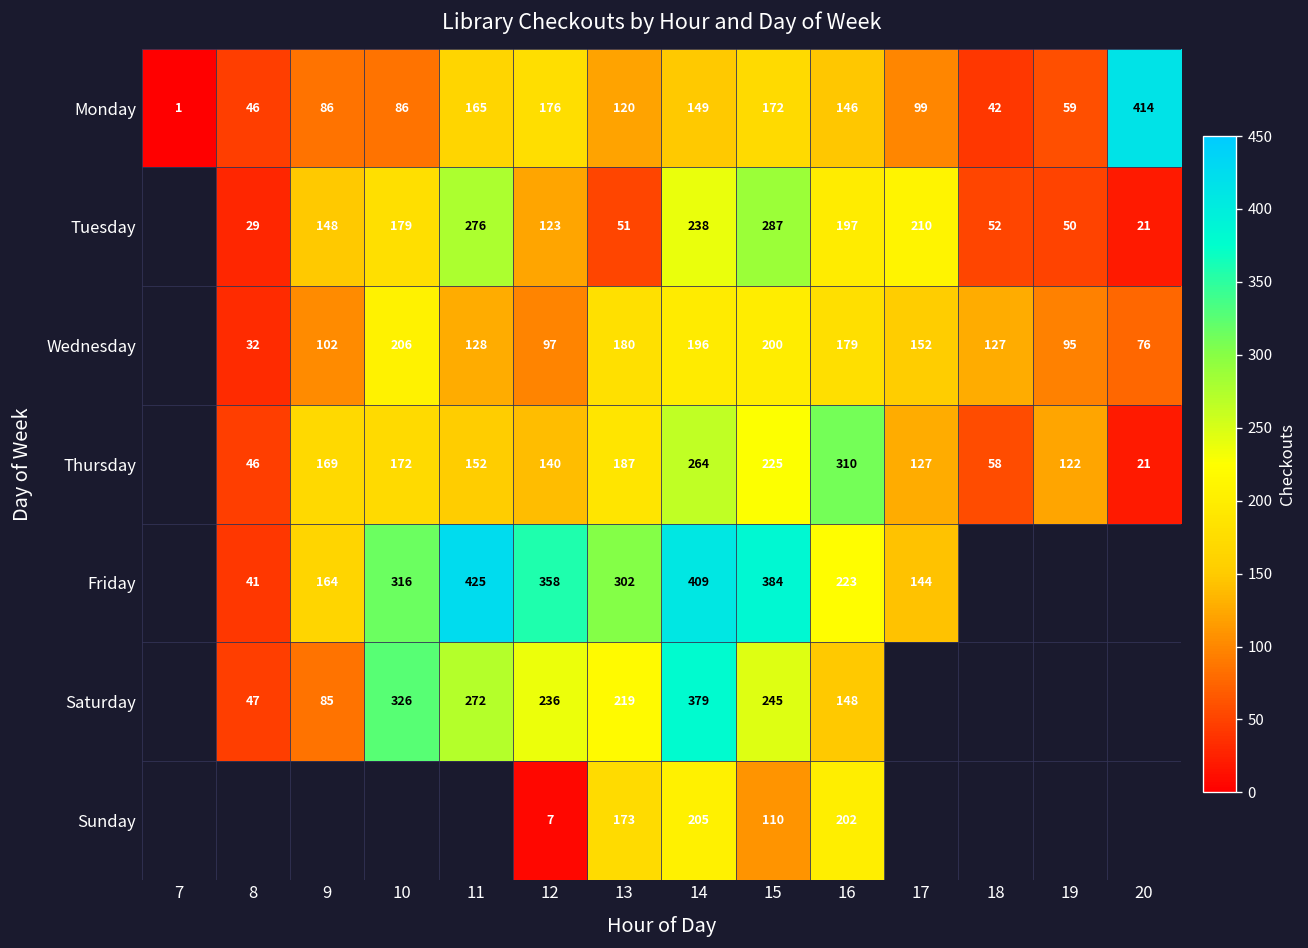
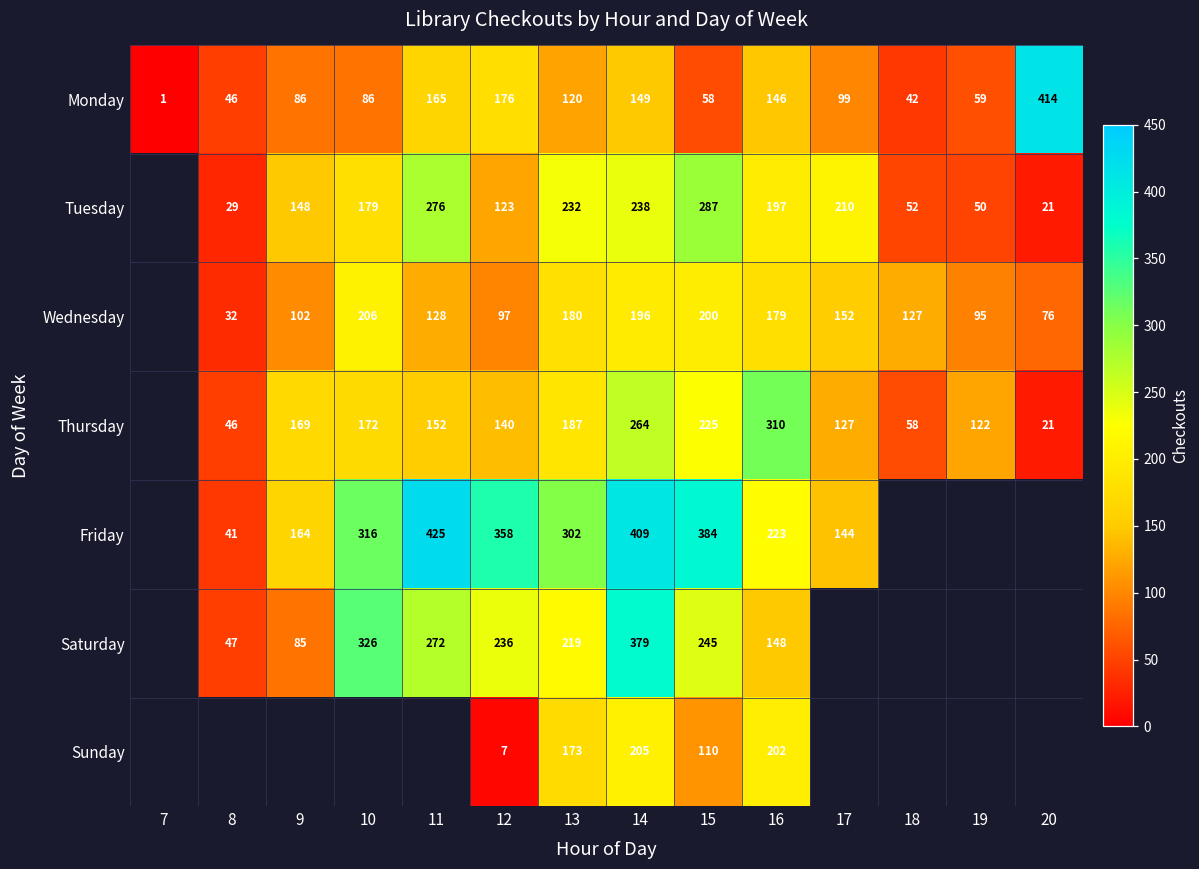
  {
    "Monday": {
      "7": 1,
      "8": 46,
      "9": 86,
      "10": 86,
      "11": 165,
      "12": 176,
      "13": 120,
      "14": 149,
-     "15": 172,
+     "15": 58,
      "16": 146,
      "17": 99,
      "18": 42,
      "19": 59,
      "20": 414
    },
    "Tuesday": {
      "8": 29,
      "9": 148,
      "10": 179,
      "11": 276,
      "12": 123,
-     "13": 51,
+     "13": 232,
      "14": 238,
      "15": 287,
      "16": 197,
      "17": 210,
      "18": 52,
      "19": 50,
      "20": 21
    },
    "Wednesday": {
      "8": 32,
      "9": 102,
      "10": 206,
      "11": 128,
      "12": 97,
      "13": 180,
      "14": 196,
      "15": 200,
      "16": 179,
      "17": 152,
      "18": 127,
      "19": 95,
      "20": 76
    },
    "Thursday": {
      "8": 46,
      "9": 169,
      "10": 172,
      "11": 152,
      "12": 140,
      "13": 187,
      "14": 264,
      "15": 225,
      "16": 310,
      "17": 127,
      "18": 58,
      "19": 122,
      "20": 21
    },
    "Friday": {
      "8": 41,
      "9": 164,
      "10": 316,
      "11": 425,
      "12": 358,
      "13": 302,
      "14": 409,
      "15": 384,
      "16": 223,
      "17": 144
    },
    "Saturday": {
      "8": 47,
      "9": 85,
      "10": 326,
      "11": 272,
      "12": 236,
      "13": 219,
      "14": 379,
      "15": 245,
      "16": 148
    },
    "Sunday": {
      "12": 7,
      "13": 173,
      "14": 205,
      "15": 110,
      "16": 202
    }
  }
